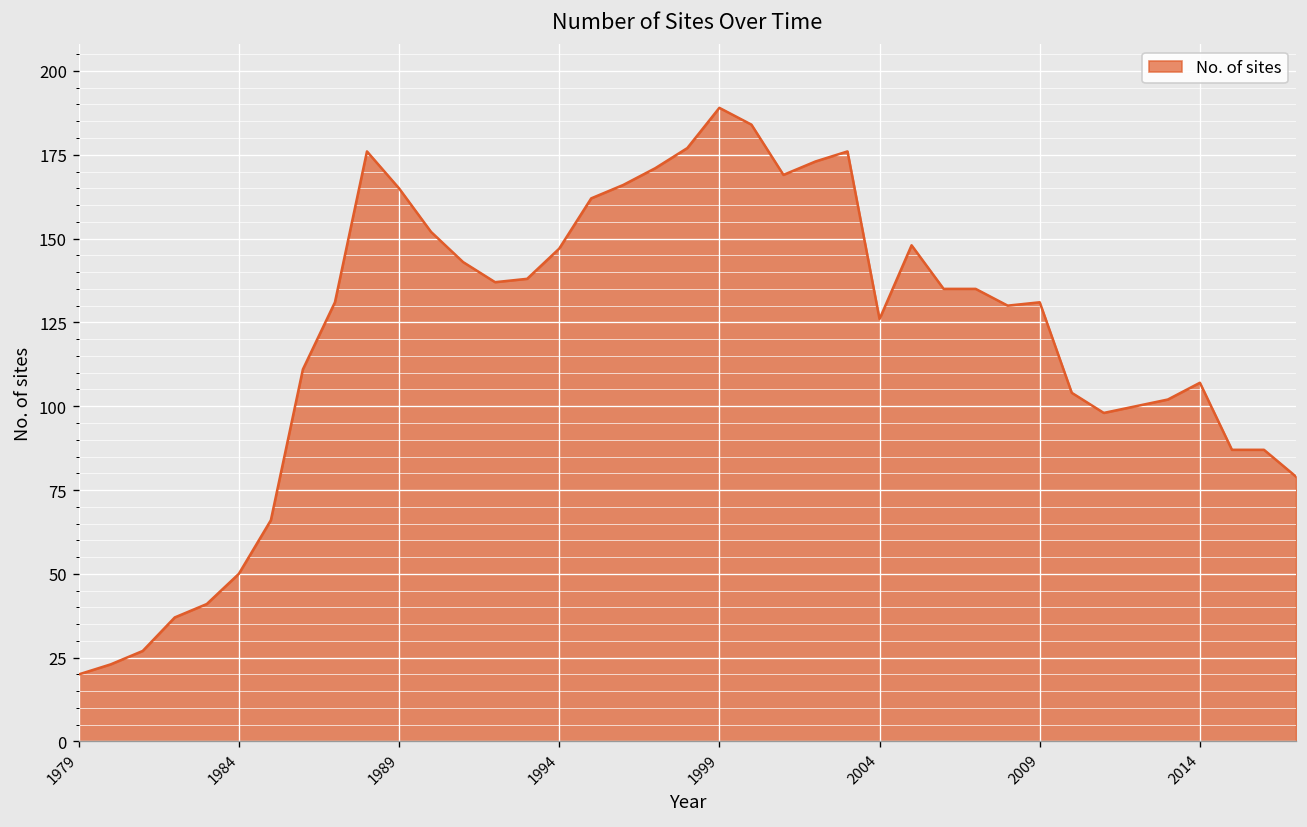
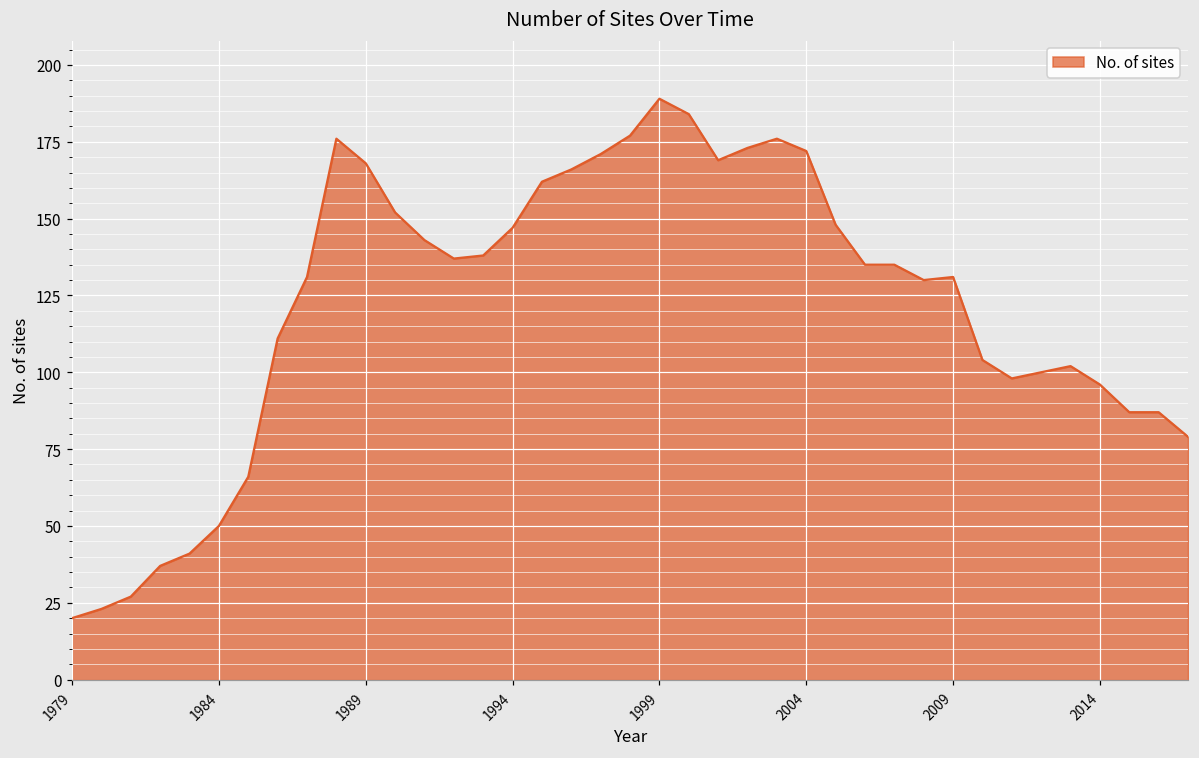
  {
    "1979": 20,
    "1984": 50,
-   "1989": 165,
+   "1989": 168,
    "1994": 147,
    "1999": 189,
-   "2004": 126,
+   "2004": 172,
    "2009": 131,
-   "2014": 107
+   "2014": 96
  }
